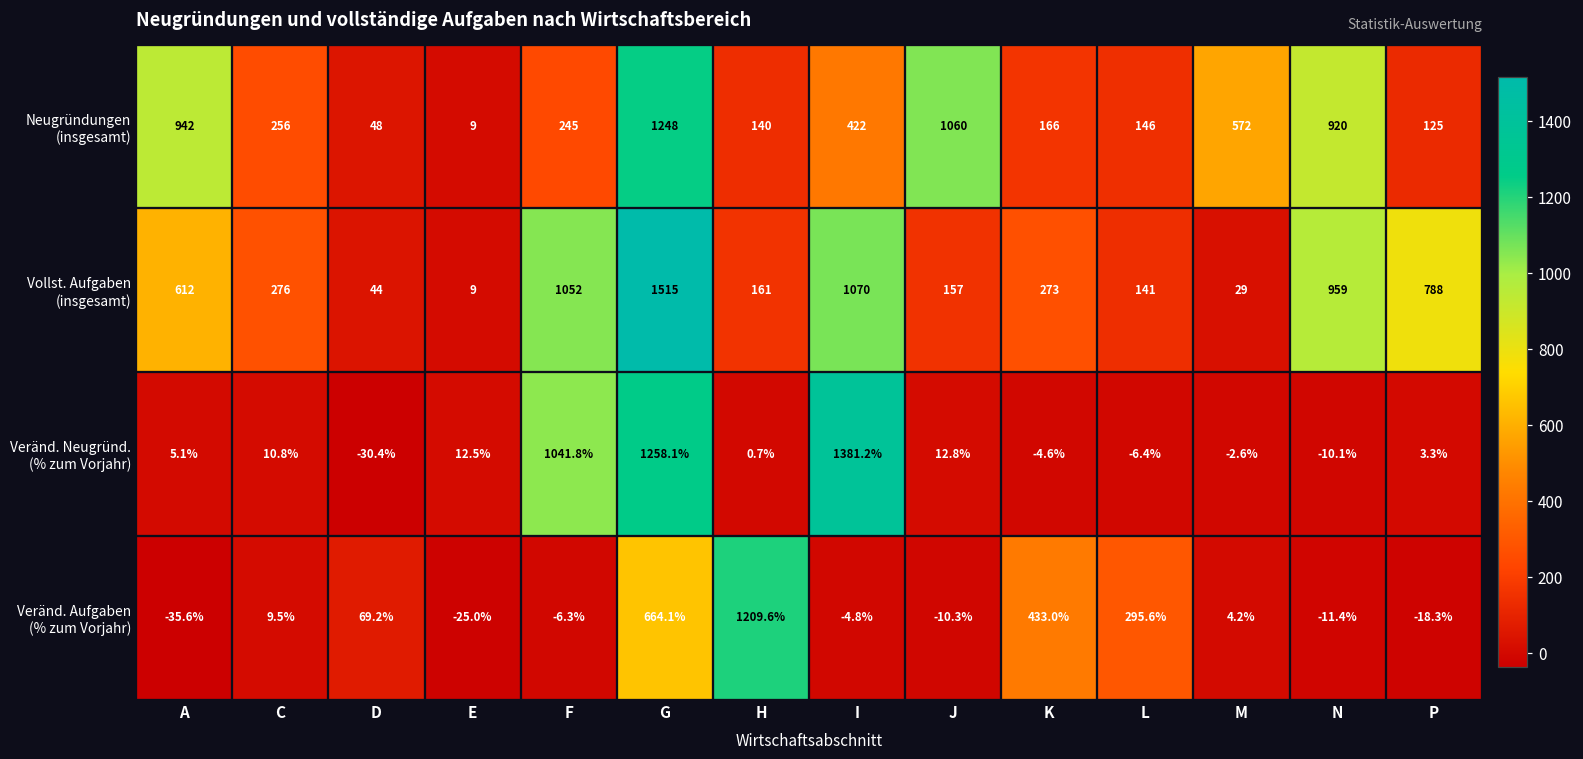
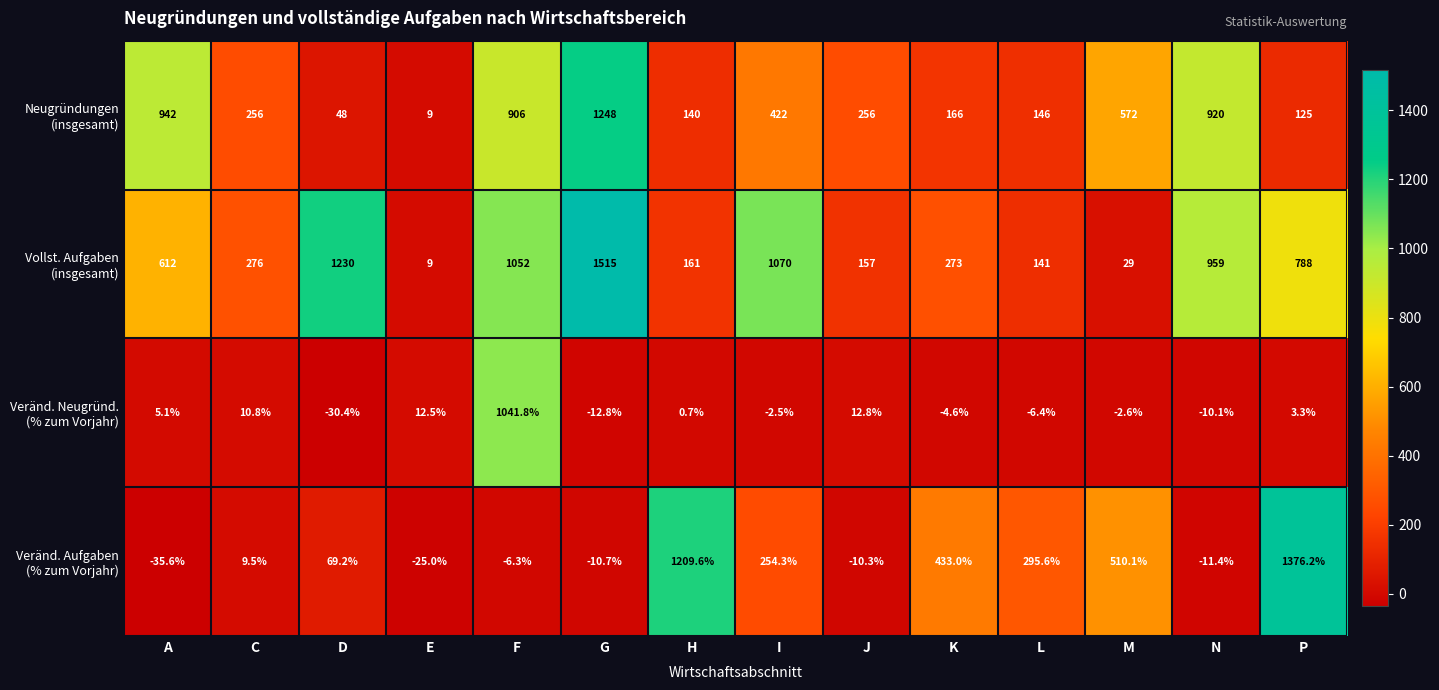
  {
    "Neugründungen (insgesamt)": {
      "A": "942",
      "C": "256",
      "D": "48",
      "E": "9",
-     "F": "245",
+     "F": "906",
      "G": "1248",
      "H": "140",
      "I": "422",
-     "J": "1060",
+     "J": "256",
      "K": "166",
      "L": "146",
      "M": "572",
      "N": "920",
      "P": "125"
    },
    "Vollst. Aufgaben (insgesamt)": {
      "A": "612",
      "C": "276",
-     "D": "44",
+     "D": "1230",
      "E": "9",
      "F": "1052",
      "G": "1515",
      "H": "161",
      "I": "1070",
      "J": "157",
      "K": "273",
      "L": "141",
      "M": "29",
      "N": "959",
      "P": "788"
    },
    "Veränd. Neugründ. (% zum Vorjahr)": {
      "A": "5.1%",
      "C": "10.8%",
      "D": "-30.4%",
      "E": "12.5%",
      "F": "1041.8%",
-     "G": "1258.1%",
+     "G": "-12.8%",
      "H": "0.7%",
-     "I": "1381.2%",
+     "I": "-2.5%",
      "J": "12.8%",
      "K": "-4.6%",
      "L": "-6.4%",
      "M": "-2.6%",
      "N": "-10.1%",
      "P": "3.3%"
    },
    "Veränd. Aufgaben (% zum Vorjahr)": {
      "A": "-35.6%",
      "C": "9.5%",
      "D": "69.2%",
      "E": "-25.0%",
      "F": "-6.3%",
-     "G": "664.1%",
+     "G": "-10.7%",
      "H": "1209.6%",
-     "I": "-4.8%",
+     "I": "254.3%",
      "J": "-10.3%",
      "K": "433.0%",
      "L": "295.6%",
-     "M": "4.2%",
+     "M": "510.1%",
      "N": "-11.4%",
-     "P": "-18.3%"
+     "P": "1376.2%"
    }
  }
